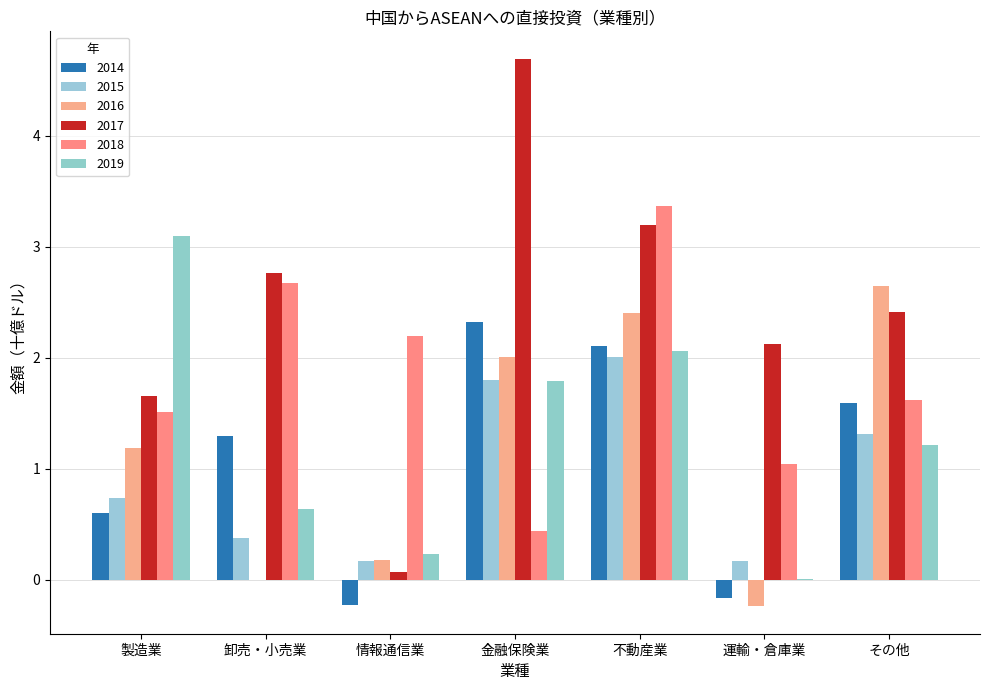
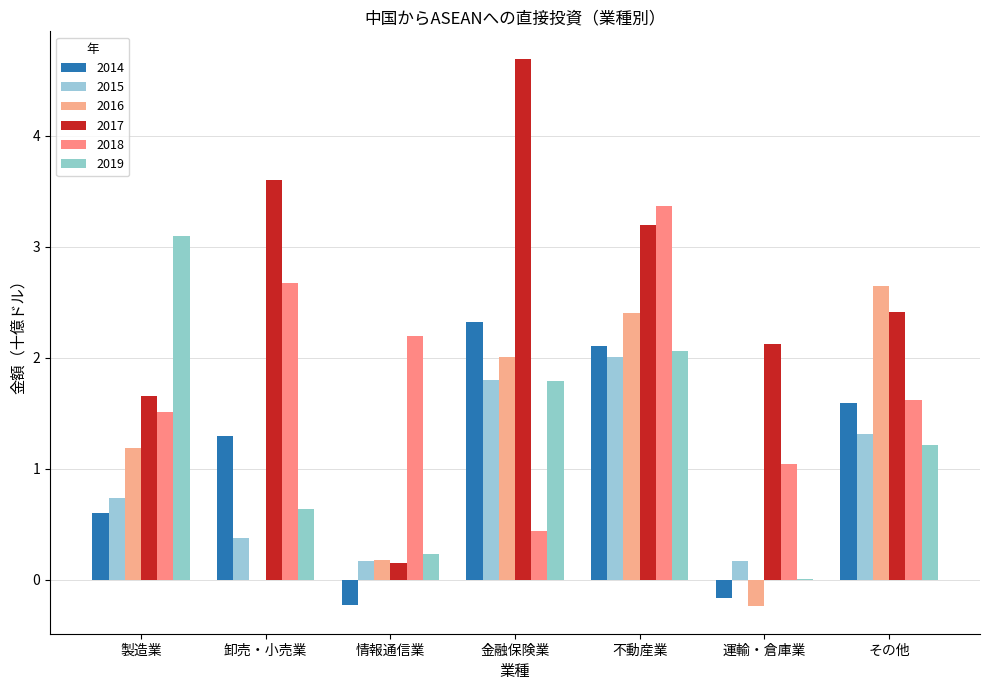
  {
    "2014": {
      "製造業": 0.60,
      "卸売・小売業": 1.30,
      "情報通信業": -0.23,
      "金融保険業": 2.33,
      "不動産業": 2.11,
      "運輸・倉庫業": -0.16,
      "その他": 1.59
    },
    "2017": {
      "製造業": 1.66,
-     "卸売・小売業": 2.76,
-     "情報通信業": 0.07,
+     "卸売・小売業": 3.60,
+     "情報通信業": 0.15,
      "金融保険業": 4.70,
      "不動産業": 3.19,
      "運輸・倉庫業": 2.12,
      "その他": 2.42
    }
  }
